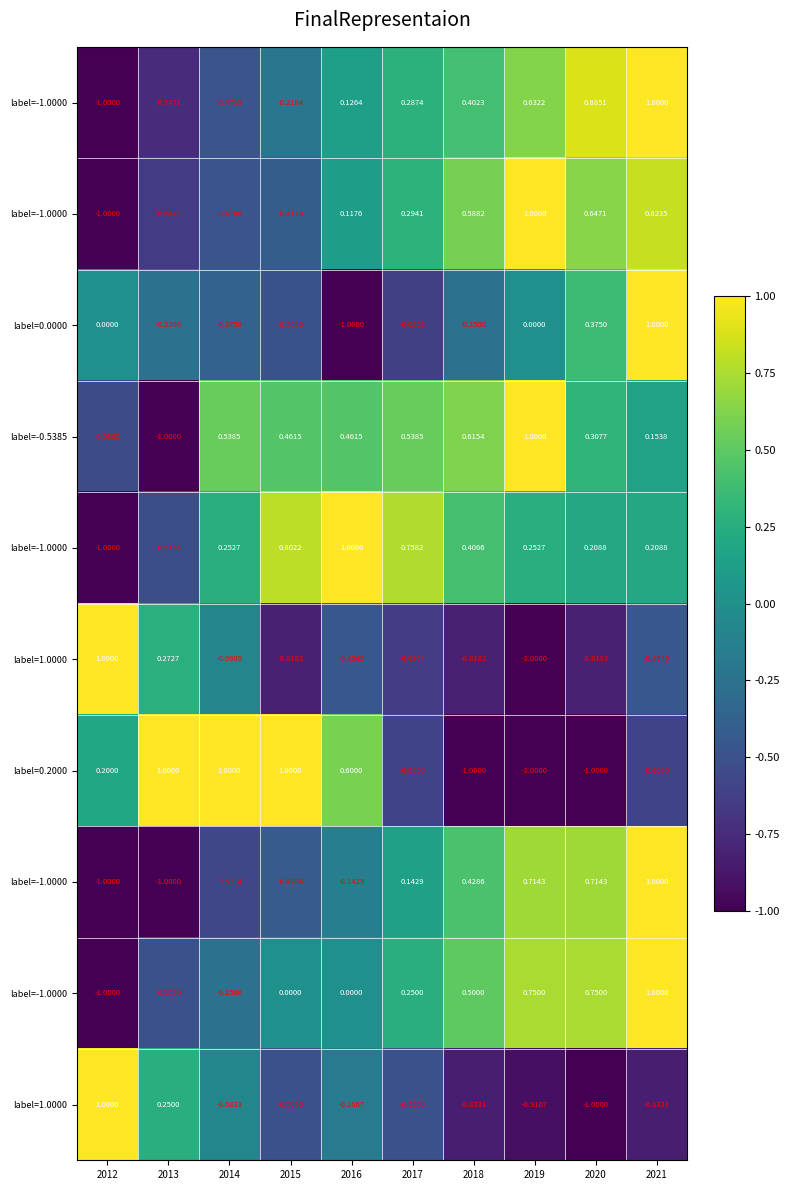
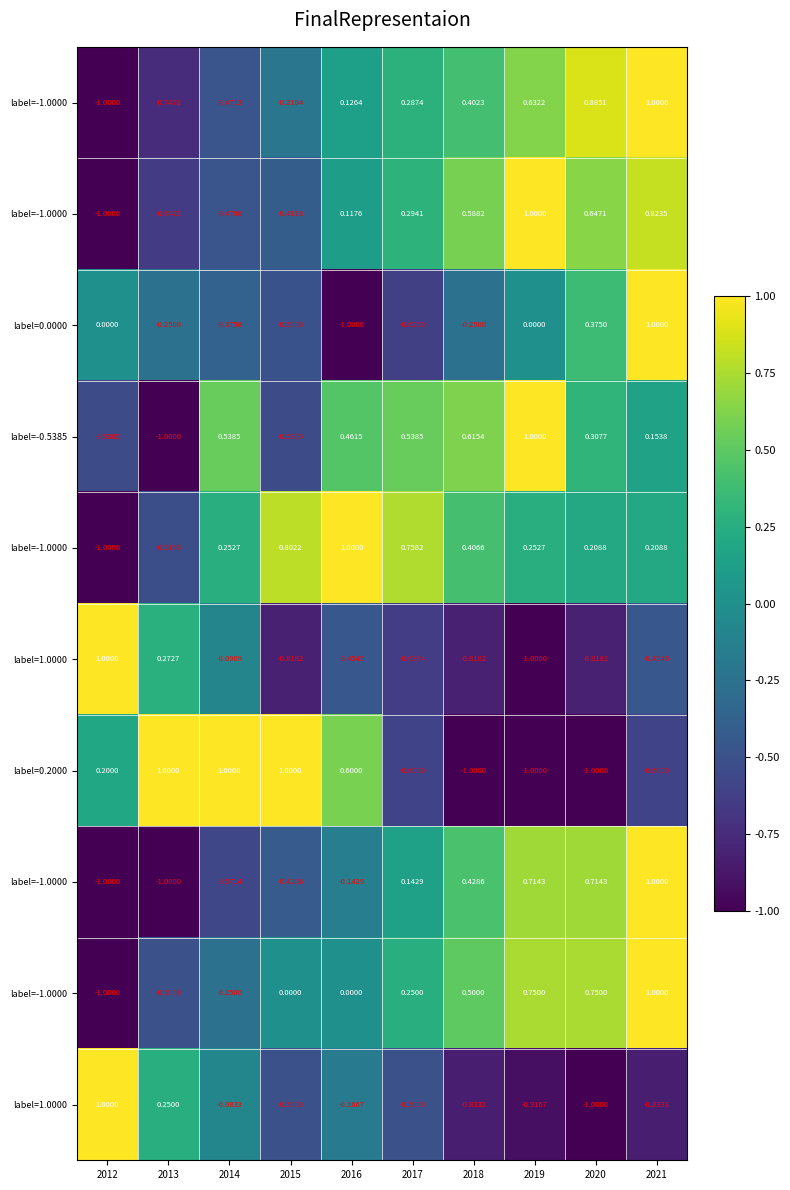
  {
    "label=0.0000": {
      "2012": 0.0000,
      "2013": -0.2500,
      "2014": -0.3750,
      "2015": -0.5000,
      "2016": -1.0000,
      "2017": -0.6250,
      "2018": -0.2500,
      "2019": 0.0000,
      "2020": 0.3750,
      "2021": 1.0000
    },
    "label=-0.5385": {
      "2012": -0.5385,
      "2013": -1.0000,
      "2014": 0.5385,
-     "2015": 0.4615,
+     "2015": -0.5385,
      "2016": 0.4615,
      "2017": 0.5385,
      "2018": 0.6154,
      "2019": 1.0000,
      "2020": 0.3077,
      "2021": 0.1538
    },
    "label=0.2000": {
      "2012": 0.2000,
      "2013": 1.0000,
      "2014": 1.0000,
      "2015": 1.0000,
      "2016": 0.6000,
      "2017": -0.6000,
      "2018": -1.0000,
      "2019": -1.0000,
      "2020": -1.0000,
      "2021": -0.6000
    }
  }
